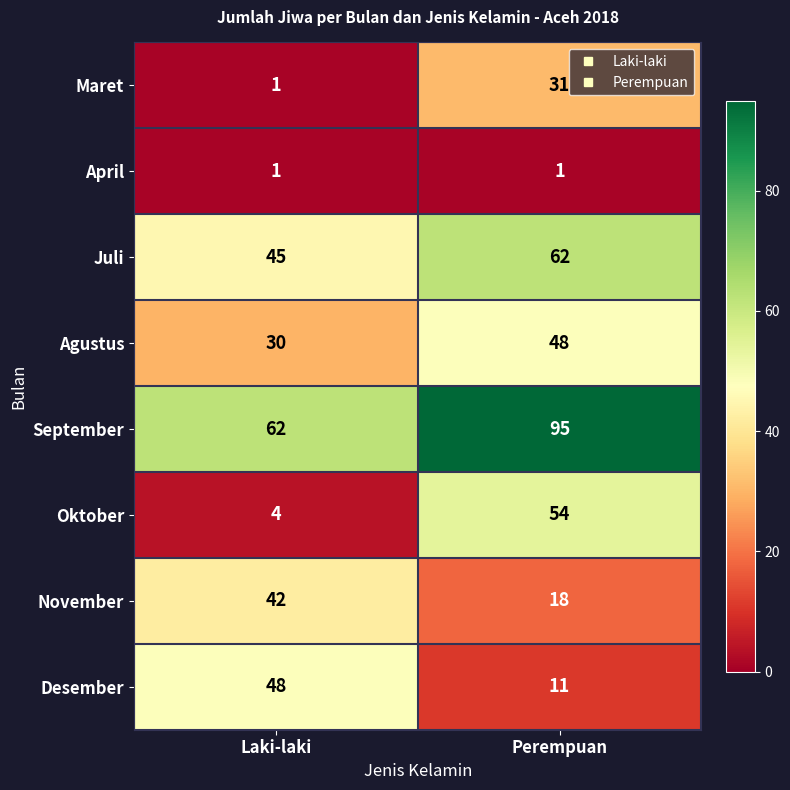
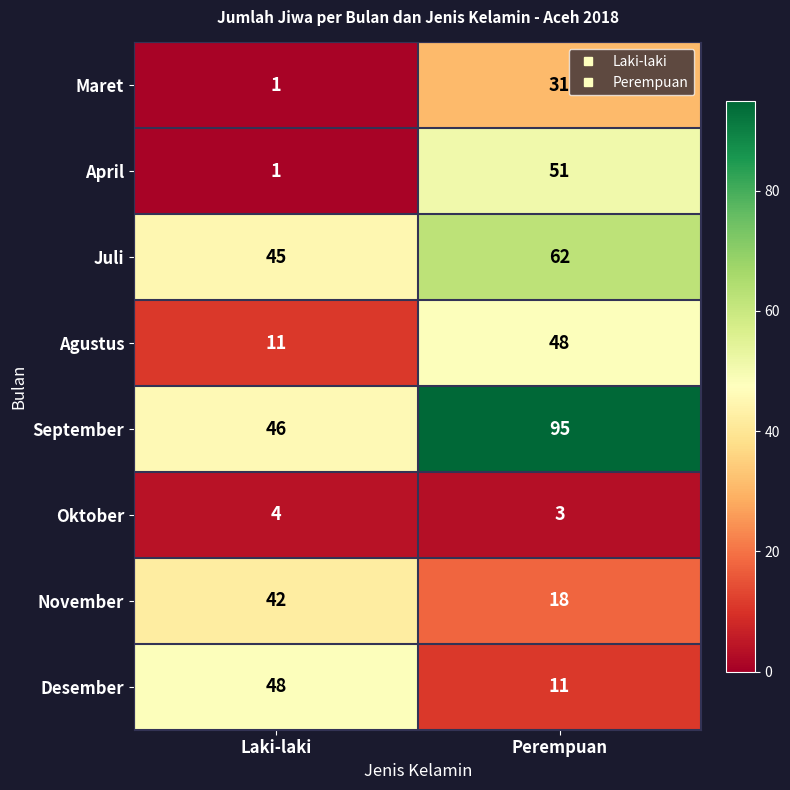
  {
    "Maret": {
      "Laki-laki": 1
    },
    "April": {
      "Laki-laki": 1,
-     "Perempuan": 1
+     "Perempuan": 51
    },
    "Juli": {
      "Laki-laki": 45,
      "Perempuan": 62
    },
    "Agustus": {
-     "Laki-laki": 30,
+     "Laki-laki": 11,
      "Perempuan": 48
    },
    "September": {
-     "Laki-laki": 62,
+     "Laki-laki": 46,
      "Perempuan": 95
    },
    "Oktober": {
      "Laki-laki": 4,
-     "Perempuan": 54
+     "Perempuan": 3
    },
    "November": {
      "Laki-laki": 42,
      "Perempuan": 18
    },
    "Desember": {
      "Laki-laki": 48,
      "Perempuan": 11
    }
  }
